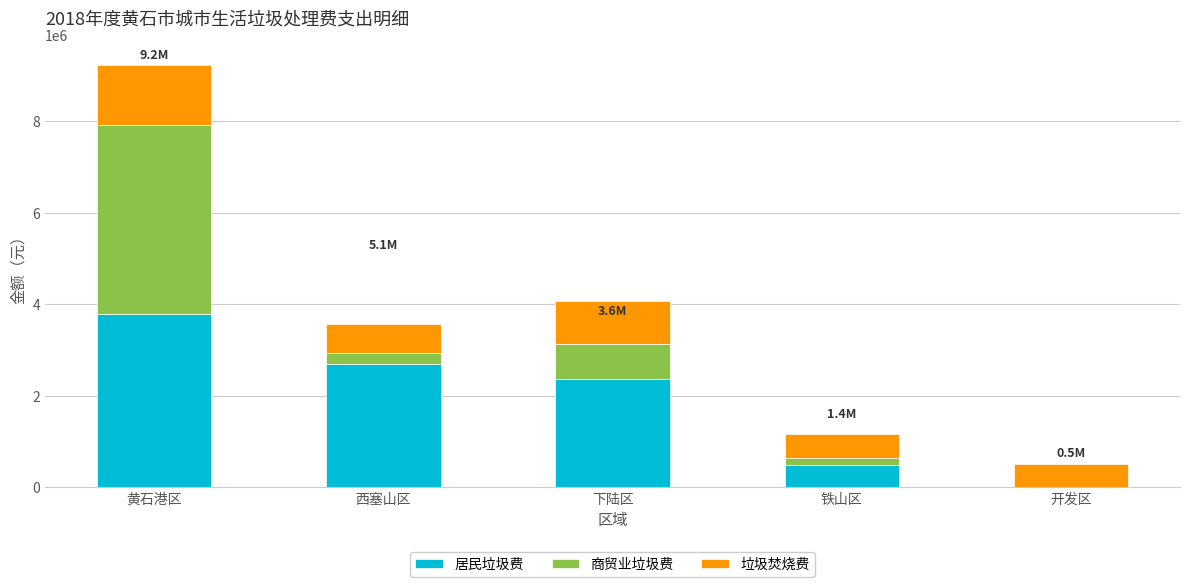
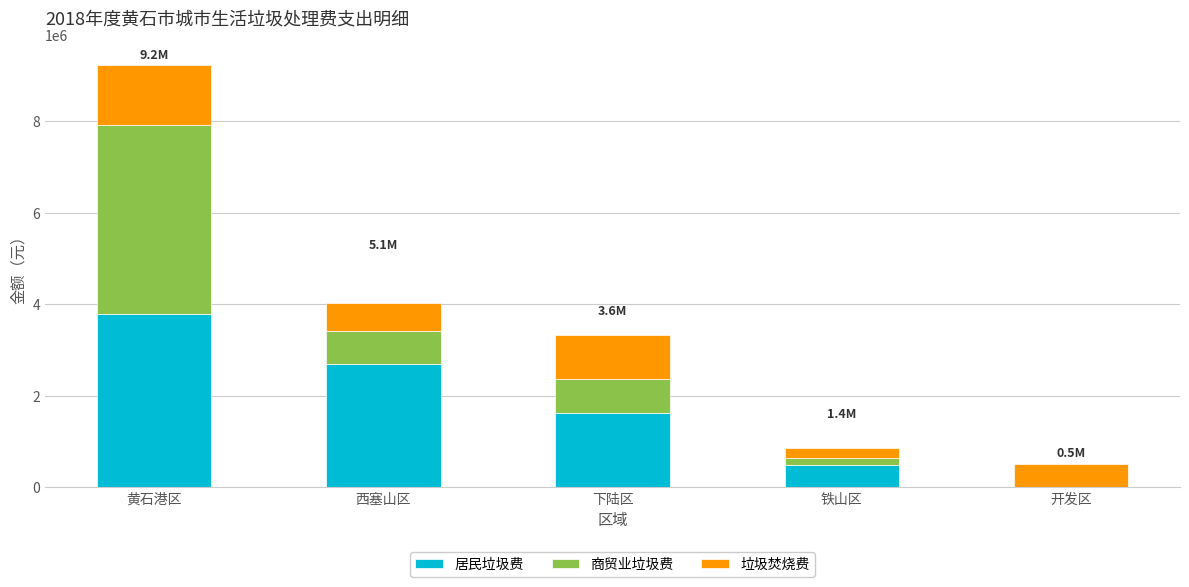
  {
    "居民垃圾费": {
      "黄石港区": 3800000,
      "西塞山区": 2700000,
-     "下陆区": 2400000,
+     "下陆区": 1600000,
      "铁山区": 500000
    },
    "商贸业垃圾费": {
      "黄石港区": 4100000,
-     "西塞山区": 200000,
+     "西塞山区": 700000,
      "下陆区": 800000,
      "铁山区": 100000
    },
    "垃圾焚烧费": {
      "西塞山区": 600000,
-     "铁山区": 500000
+     "铁山区": 200000
    }
  }
